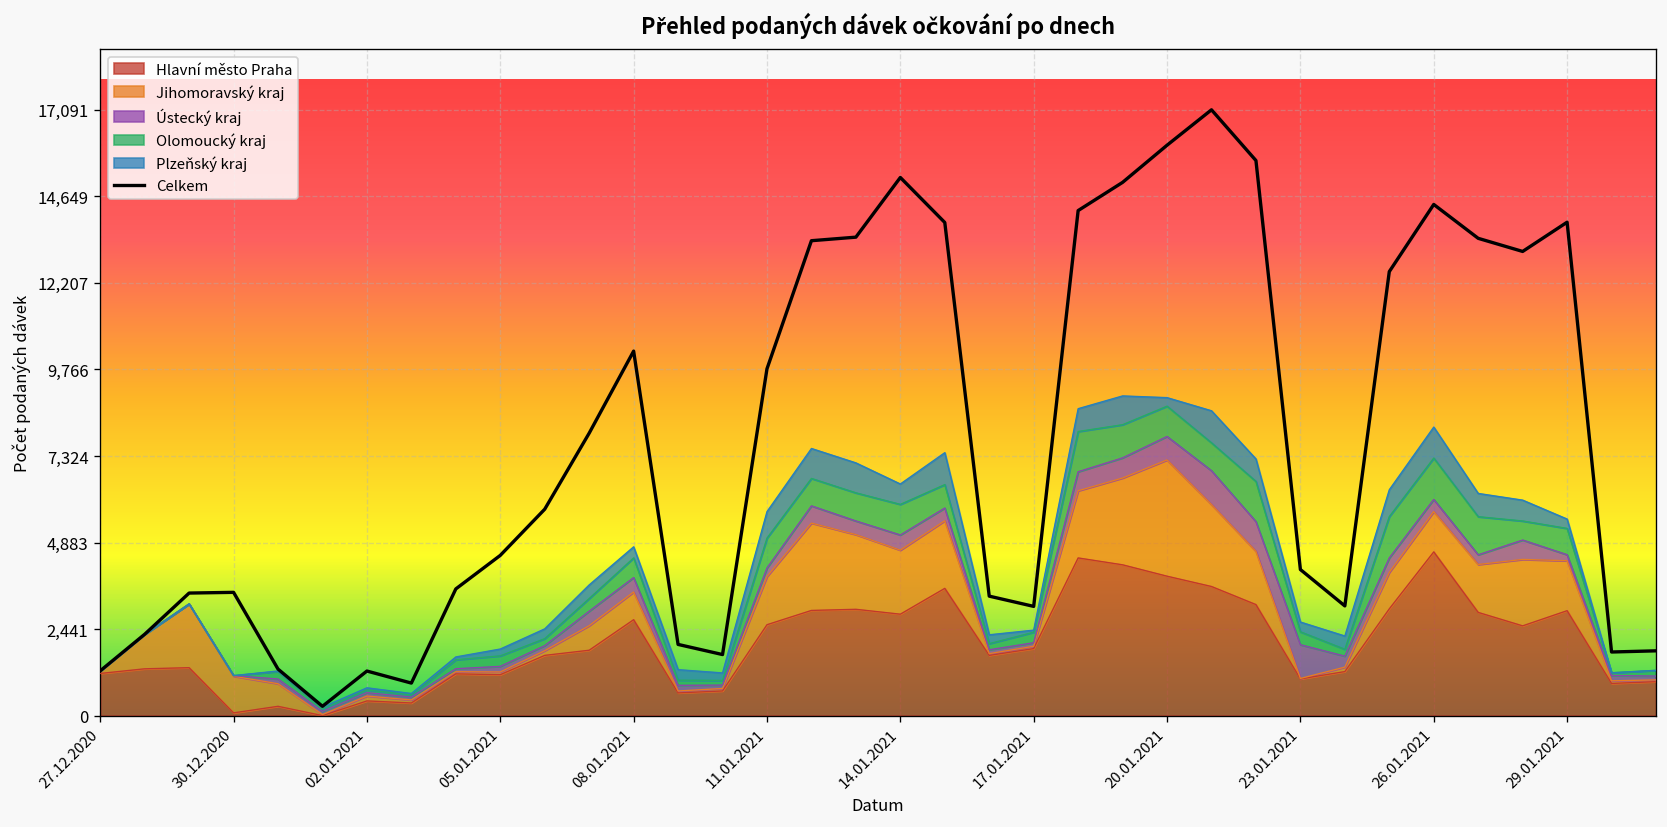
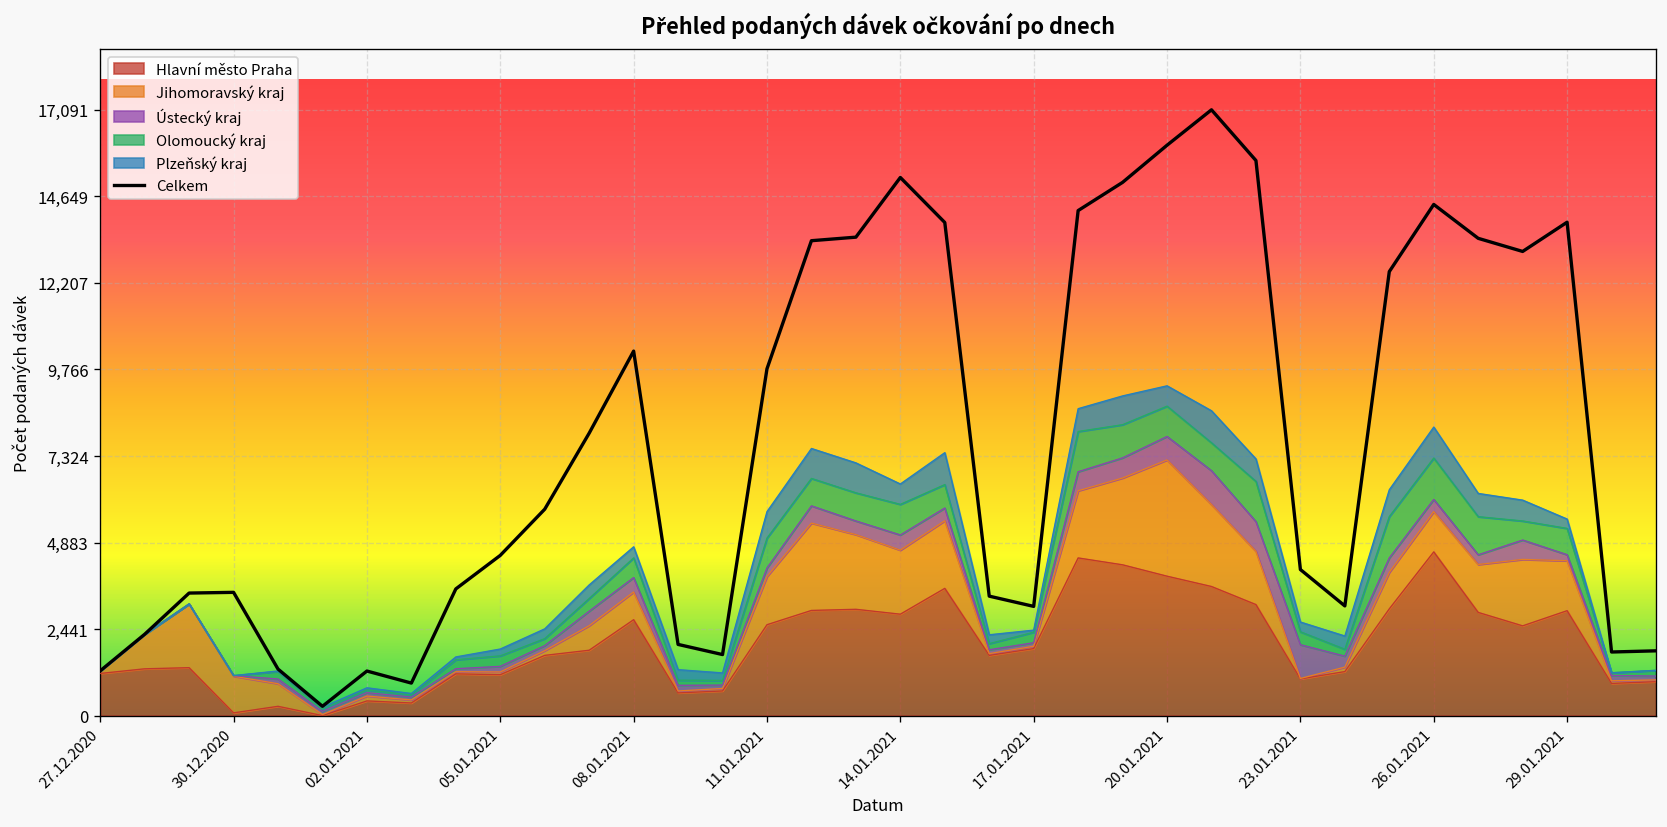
  {
    "Hlavní město Praha": {
      "30.12.2020": "100",
      "02.01.2021": "400",
      "08.01.2021": "2,700",
      "11.01.2021": "2,600",
      "14.01.2021": "2,900",
      "20.01.2021": "3,900",
      "26.01.2021": "4,600",
      "29.01.2021": "3,000"
    },
    "Jihomoravský kraj": {
      "02.01.2021": "100",
      "08.01.2021": "800",
      "11.01.2021": "1,400",
      "14.01.2021": "1,800",
      "20.01.2021": "3,300",
      "26.01.2021": "1,100",
      "29.01.2021": "1,400"
    },
    "Ústecký kraj": {
      "05.01.2021": "200",
      "08.01.2021": "400",
      "11.01.2021": "200",
      "14.01.2021": "400",
      "17.01.2021": "100",
      "20.01.2021": "700",
      "23.01.2021": "1,000",
      "26.01.2021": "300",
      "29.01.2021": "200"
    },
    "Olomoucký kraj": {
      "05.01.2021": "300",
      "08.01.2021": "600",
      "11.01.2021": "800",
      "14.01.2021": "900",
      "20.01.2021": "900",
      "23.01.2021": "400",
      "26.01.2021": "1,200",
      "29.01.2021": "700"
    },
    "Plzeňský kraj": {
      "05.01.2021": "200",
      "08.01.2021": "300",
      "11.01.2021": "700",
      "14.01.2021": "600",
-     "20.01.2021": "200",
+     "20.01.2021": "600",
      "23.01.2021": "300",
      "26.01.2021": "900",
      "29.01.2021": "300"
    },
    "Celkem": {
      "30.12.2020": "3,500",
      "02.01.2021": "1,300",
      "05.01.2021": "4,500",
      "08.01.2021": "10,300",
      "11.01.2021": "9,800",
      "14.01.2021": "15,200",
      "17.01.2021": "3,100",
      "20.01.2021": "16,100",
      "23.01.2021": "4,100",
      "26.01.2021": "14,400",
      "29.01.2021": "13,900"
    }
  }
